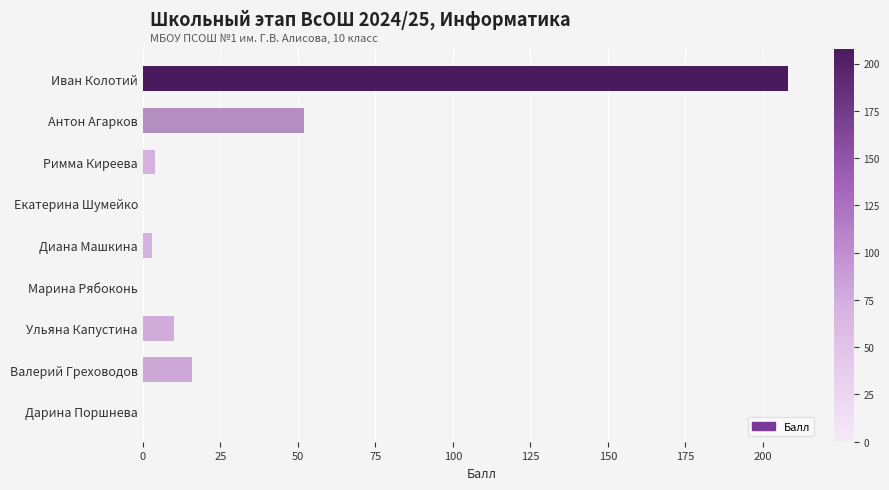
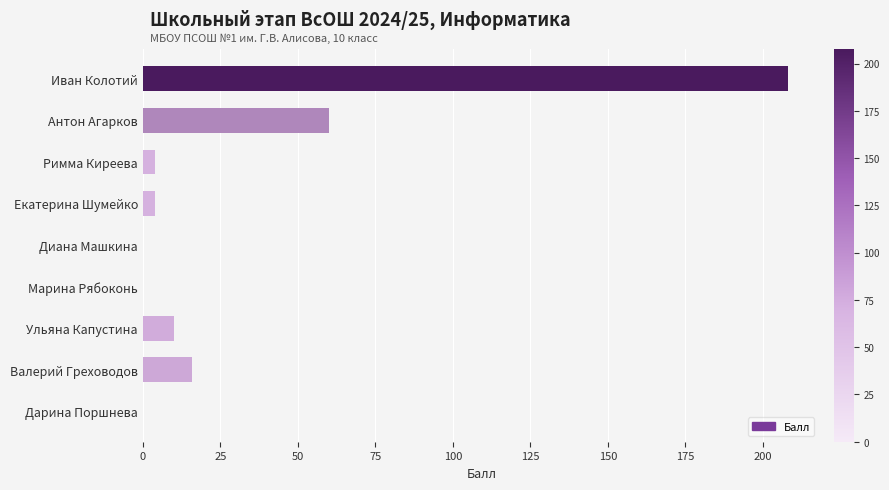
  {
    "Иван Колотий": 208,
-   "Антон Агарков": 52,
+   "Антон Агарков": 60,
    "Римма Киреева": 4,
-   "Екатерина Шумейко": 0,
-   "Диана Машкина": 3,
+   "Екатерина Шумейко": 4,
+   "Диана Машкина": 0,
    "Марина Рябоконь": 0,
    "Ульяна Капустина": 10,
    "Валерий Греховодов": 16,
    "Дарина Поршнева": 0
  }
